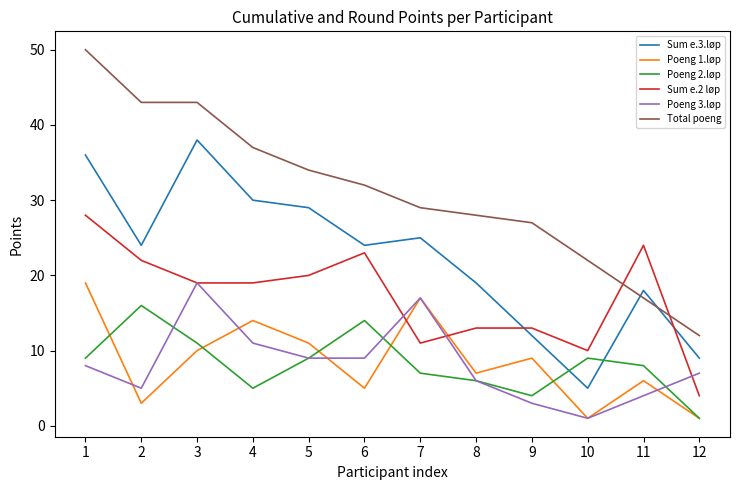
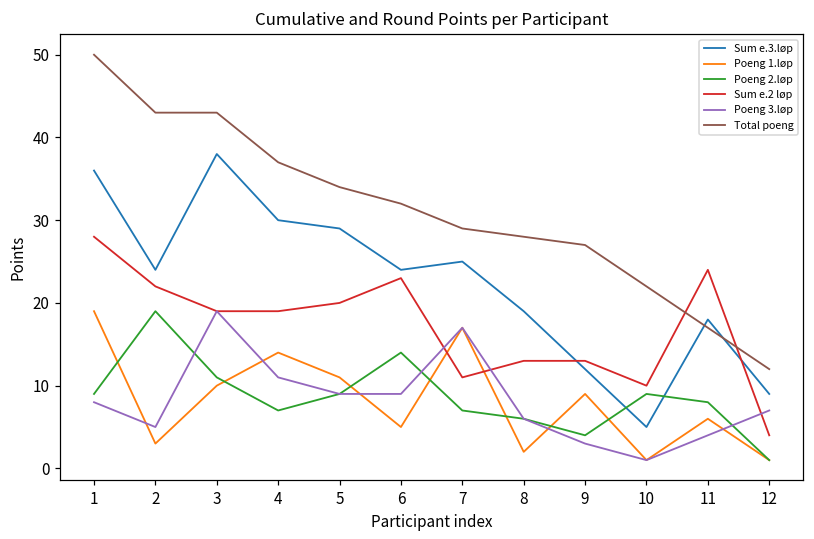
  {
    "Sum e.3.løp": {
      "1": 36,
      "2": 24,
      "3": 38,
      "4": 30,
      "5": 29,
      "6": 24,
      "7": 25,
      "8": 19,
      "9": 12,
      "10": 5,
      "11": 18,
      "12": 9
    },
    "Poeng 1.løp": {
      "1": 19,
      "2": 3,
      "3": 10,
      "4": 14,
      "5": 11,
      "6": 5,
-     "8": 7,
+     "8": 2,
      "9": 9,
      "11": 6
    },
    "Poeng 2.løp": {
      "1": 9,
-     "2": 16,
+     "2": 19,
      "3": 11,
-     "4": 5,
+     "4": 7,
      "6": 14,
      "7": 7,
      "9": 4,
      "10": 9,
      "11": 8
    },
    "Sum e.2 løp": {
      "1": 28,
      "2": 22,
      "4": 19,
      "5": 20,
      "6": 23,
      "7": 11,
      "8": 13,
      "9": 13,
      "10": 10,
      "11": 24,
      "12": 4
    },
    "Poeng 3.løp": {
      "1": 8,
      "2": 5,
      "4": 11,
      "6": 9,
      "9": 3,
      "11": 4,
      "12": 7
    },
    "Total poeng": {
      "1": 50,
      "2": 43,
      "3": 43,
      "4": 37,
      "5": 34,
      "6": 32,
      "7": 29,
      "8": 28,
      "9": 27,
      "10": 22,
      "11": 17,
      "12": 12
    }
  }
